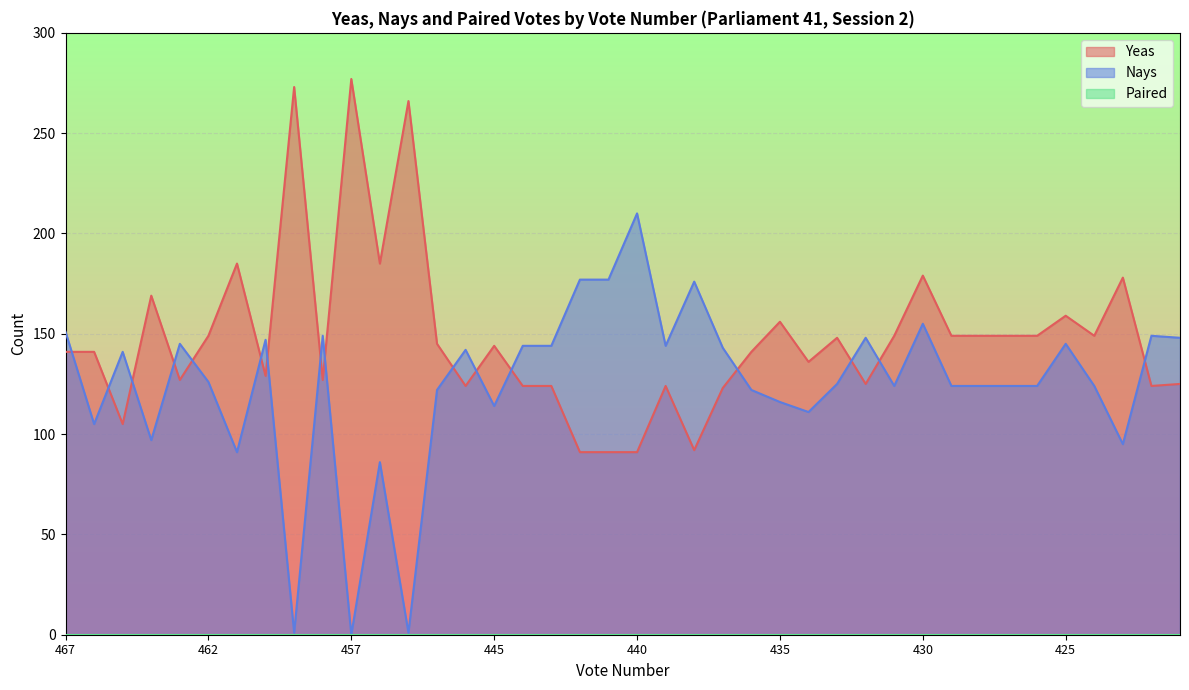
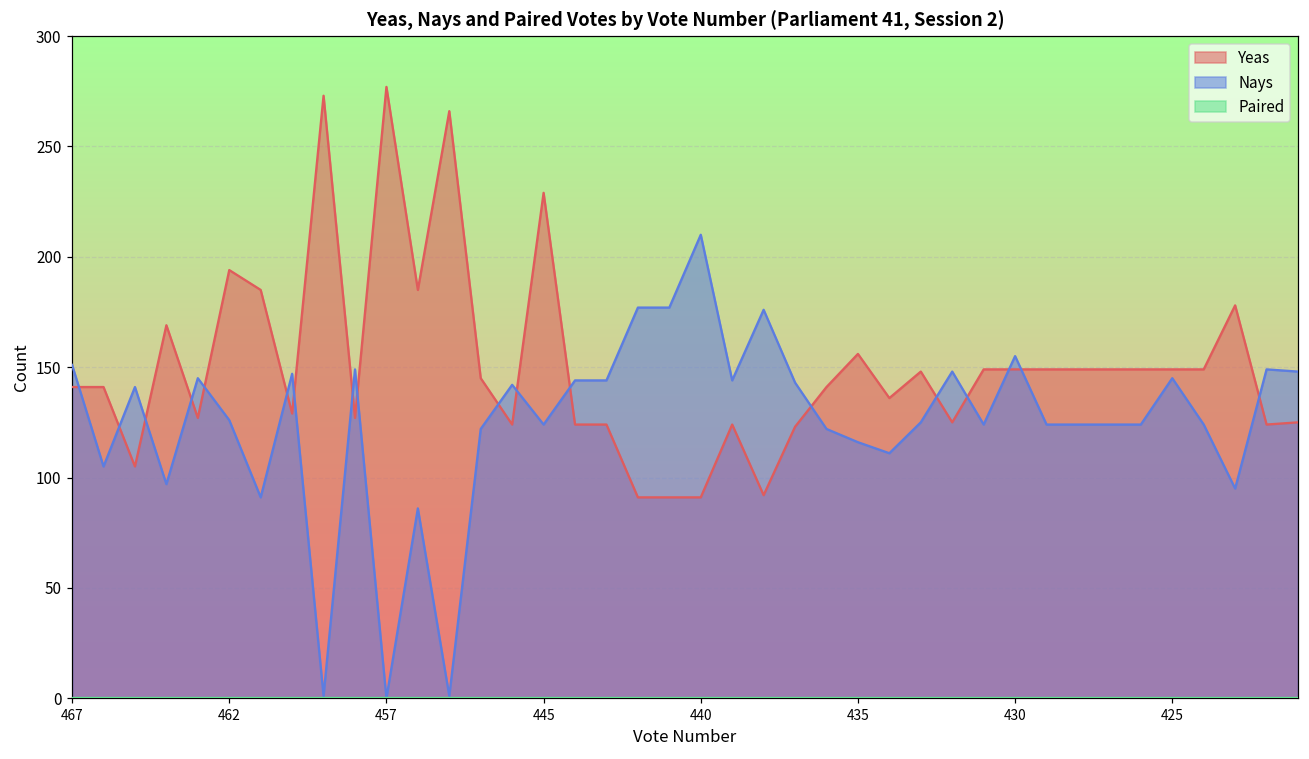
  {
    "Yeas": {
      "467": 141,
-     "462": 149,
+     "462": 194,
      "457": 277,
-     "445": 144,
+     "445": 229,
      "440": 91,
      "435": 156,
-     "430": 179,
-     "425": 159
+     "430": 149,
+     "425": 149
    },
    "Nays": {
      "467": 151,
      "462": 126,
-     "445": 114,
+     "445": 124,
      "440": 210,
      "435": 116,
      "430": 155,
      "425": 145
    },
    "Paired": {
      "467": 0,
      "462": 0,
      "445": 0,
      "440": 0,
      "435": 0,
      "430": 0,
      "425": 0
    }
  }
